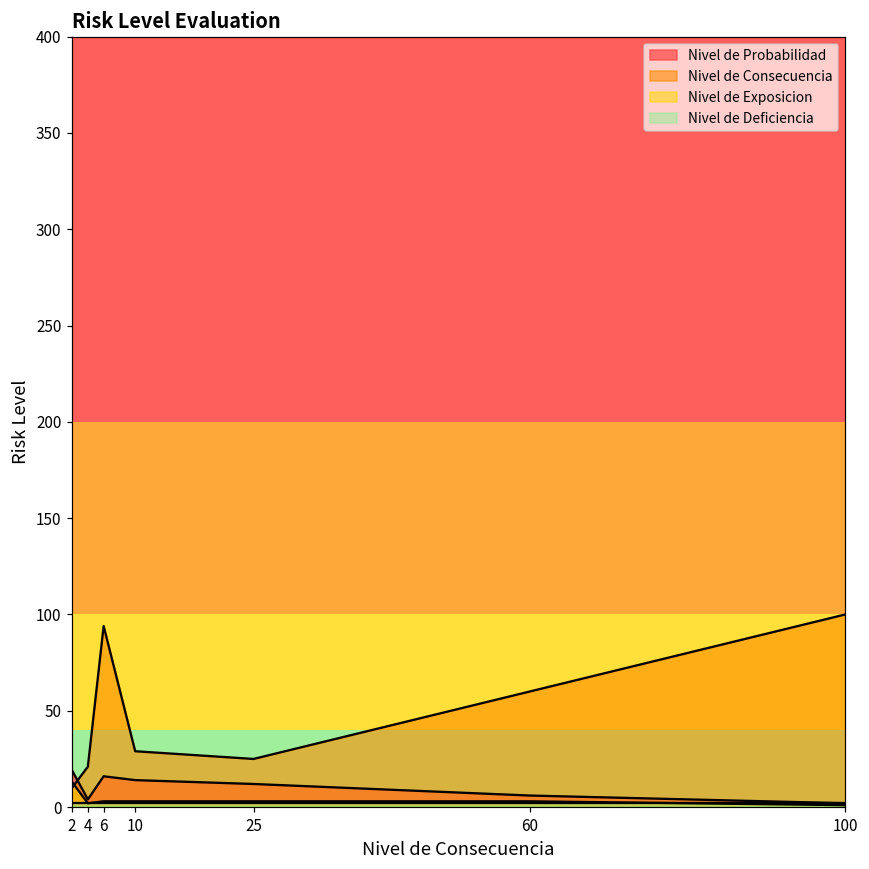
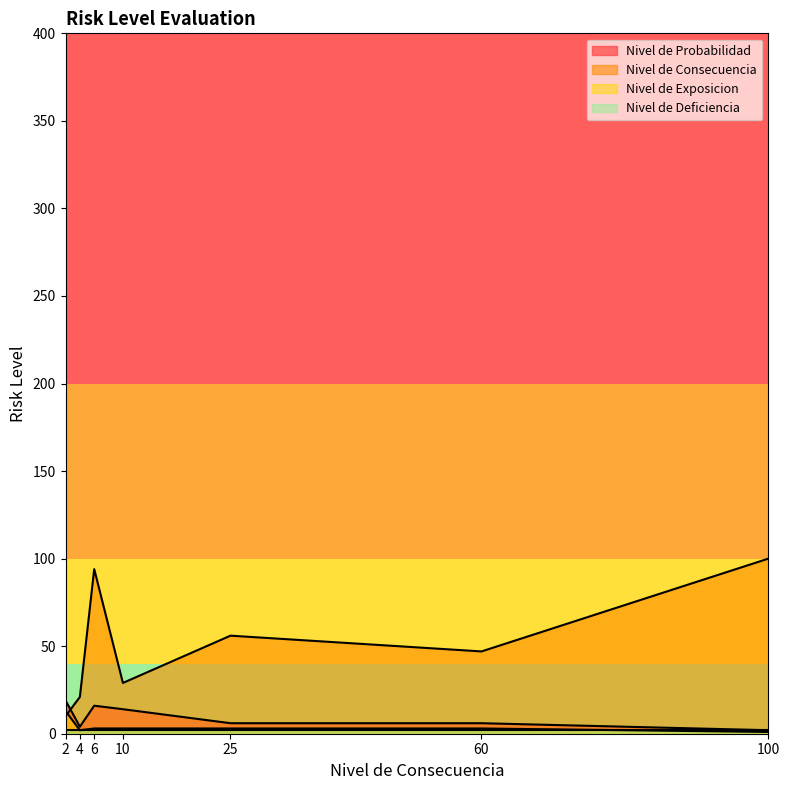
  {
    "Nivel de Probabilidad": {
      "2": 19,
      "4": 4,
      "6": 16,
      "10": 14,
-     "25": 12,
+     "25": 6,
      "60": 6
    },
    "Nivel de Consecuencia": {
      "2": 10,
      "4": 21,
      "6": 94,
      "10": 29,
-     "25": 25,
-     "60": 60,
+     "25": 56,
+     "60": 47,
      "100": 100
    },
    "Nivel de Exposicion": {
      "2": 13
    },
    "Nivel de Deficiencia": {
      "2": 2
    }
  }
